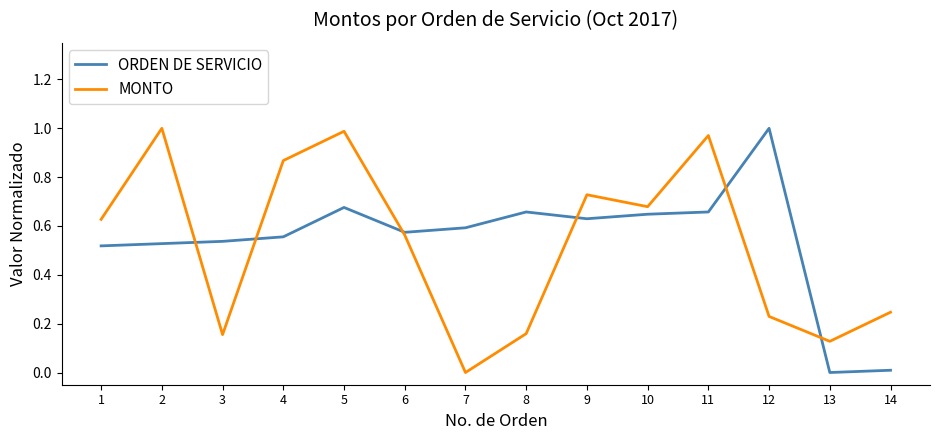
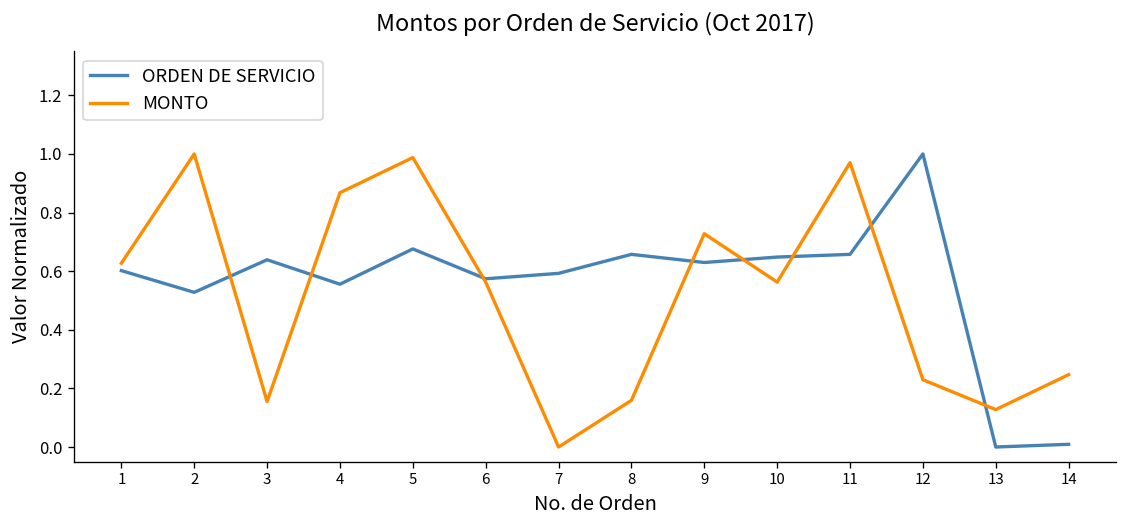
  {
    "ORDEN DE SERVICIO": {
-     "1": 0.52,
+     "1": 0.60,
      "2": 0.53,
-     "3": 0.54,
+     "3": 0.64,
      "4": 0.56,
      "5": 0.68,
      "6": 0.57,
      "7": 0.59,
      "8": 0.66,
      "9": 0.63,
      "10": 0.65,
      "11": 0.66,
      "12": 1.00,
      "13": 0.00,
      "14": 0.01
    },
    "MONTO": {
      "1": 0.63,
      "2": 1.00,
      "3": 0.16,
      "4": 0.87,
      "5": 0.99,
      "6": 0.56,
      "7": 0.00,
      "8": 0.16,
      "9": 0.73,
-     "10": 0.68,
+     "10": 0.56,
      "11": 0.97,
      "12": 0.23,
      "13": 0.13,
      "14": 0.25
    }
  }
